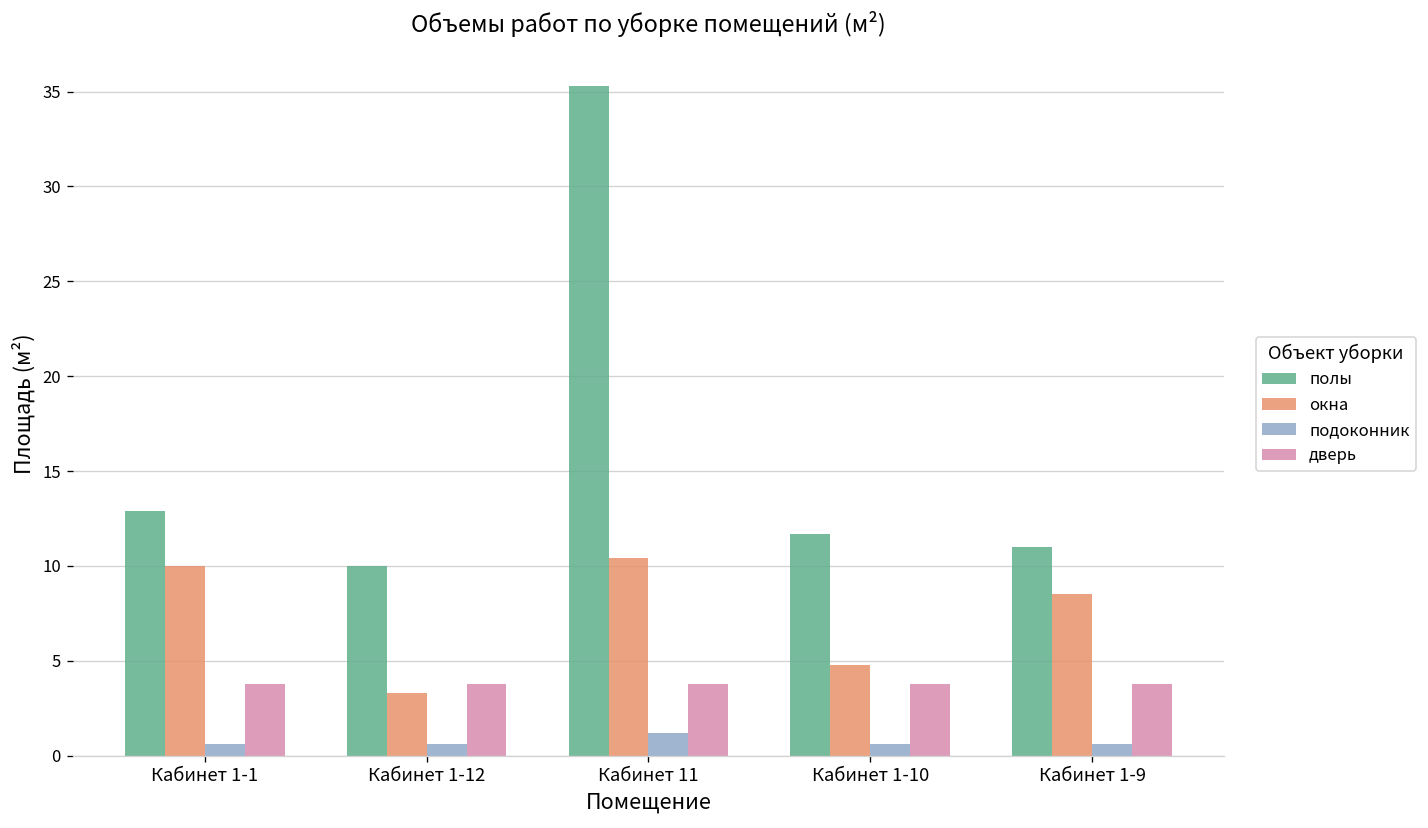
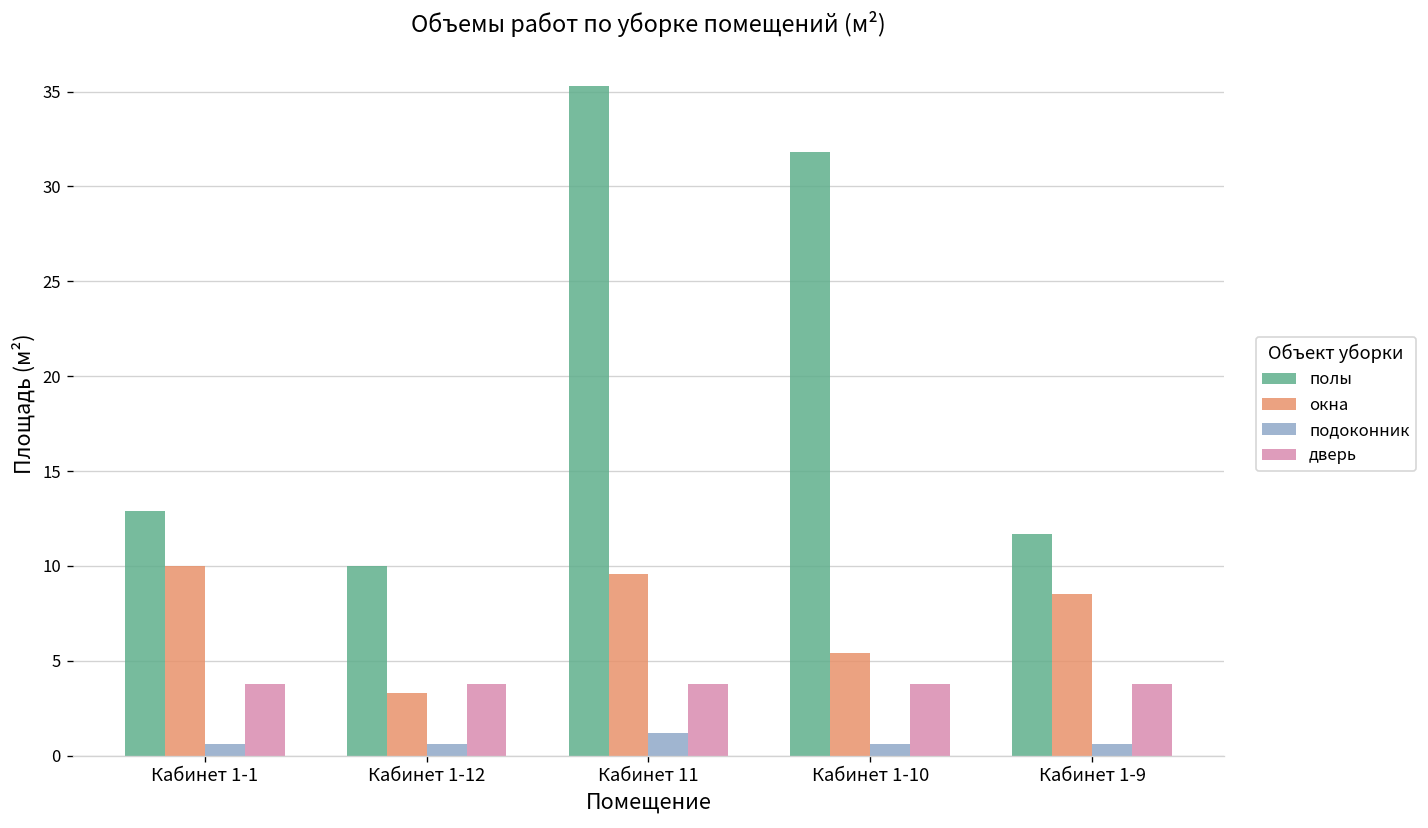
  {
    "полы": {
      "Кабинет 1-1": 12.9,
      "Кабинет 1-12": 10.0,
      "Кабинет 11": 35.3,
-     "Кабинет 1-10": 11.7,
-     "Кабинет 1-9": 11.0
+     "Кабинет 1-10": 31.8,
+     "Кабинет 1-9": 11.7
    },
    "окна": {
      "Кабинет 1-1": 10.0,
      "Кабинет 1-12": 3.3,
-     "Кабинет 11": 10.4,
-     "Кабинет 1-10": 4.8,
+     "Кабинет 11": 9.6,
+     "Кабинет 1-10": 5.4,
      "Кабинет 1-9": 8.5
    },
    "подоконник": {
      "Кабинет 1-1": 0.6,
      "Кабинет 1-12": 0.6,
      "Кабинет 11": 1.2,
      "Кабинет 1-10": 0.6,
      "Кабинет 1-9": 0.6
    },
    "дверь": {
      "Кабинет 1-1": 3.8,
      "Кабинет 1-12": 3.8,
      "Кабинет 11": 3.8,
      "Кабинет 1-10": 3.8,
      "Кабинет 1-9": 3.8
    }
  }
